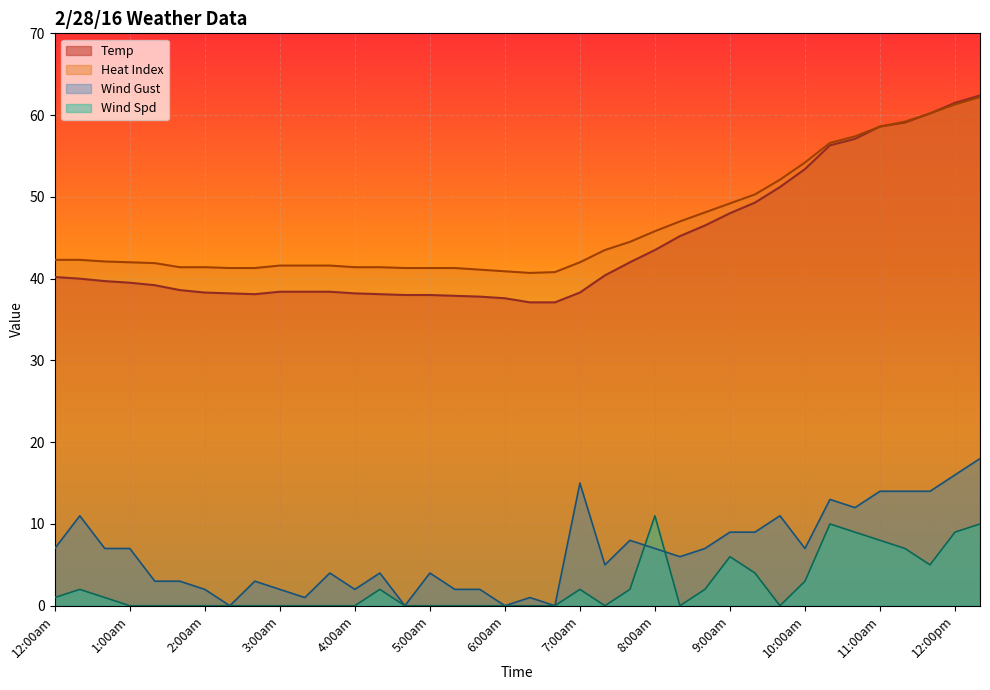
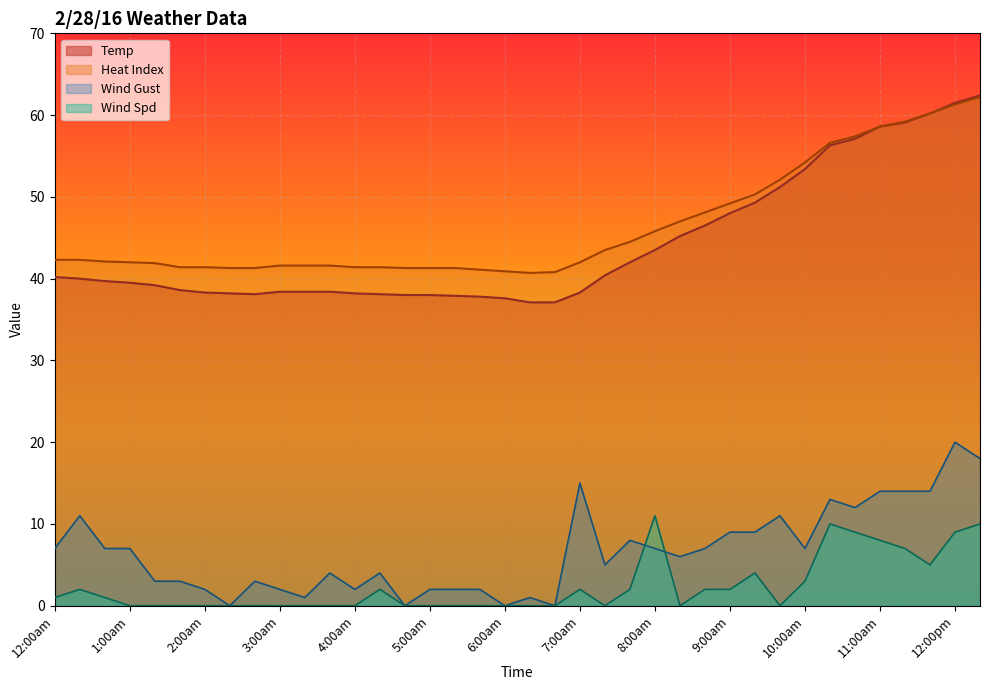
  {
    "Wind Gust": {
      "12:00am": 7,
      "1:00am": 7,
      "2:00am": 2,
      "3:00am": 2,
      "4:00am": 2,
-     "5:00am": 4,
+     "5:00am": 2,
      "7:00am": 15,
      "8:00am": 7,
      "9:00am": 9,
      "10:00am": 7,
      "11:00am": 14,
-     "12:00pm": 16
+     "12:00pm": 20
    },
    "Wind Spd": {
      "12:00am": 1,
      "1:00am": 0,
      "2:00am": 0,
      "3:00am": 0,
      "4:00am": 0,
      "5:00am": 0,
      "7:00am": 2,
      "8:00am": 11,
-     "9:00am": 6,
+     "9:00am": 2,
      "10:00am": 3,
      "11:00am": 8,
      "12:00pm": 9
    }
  }
